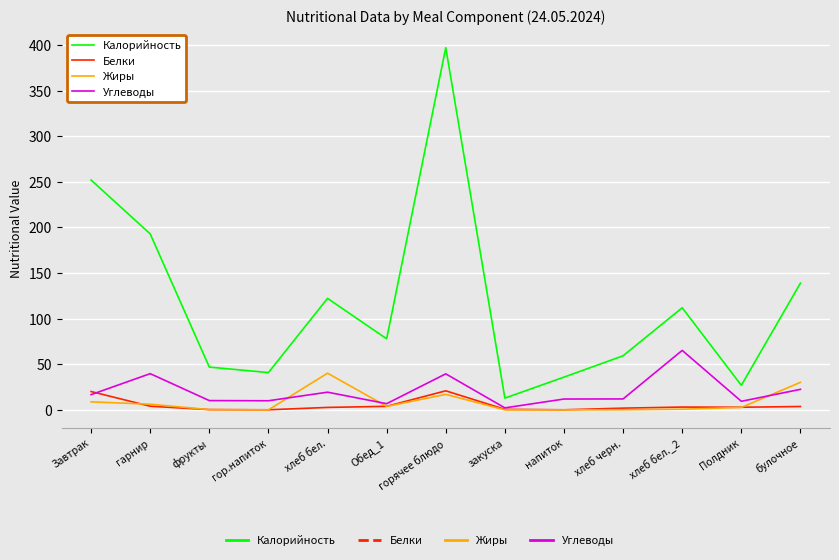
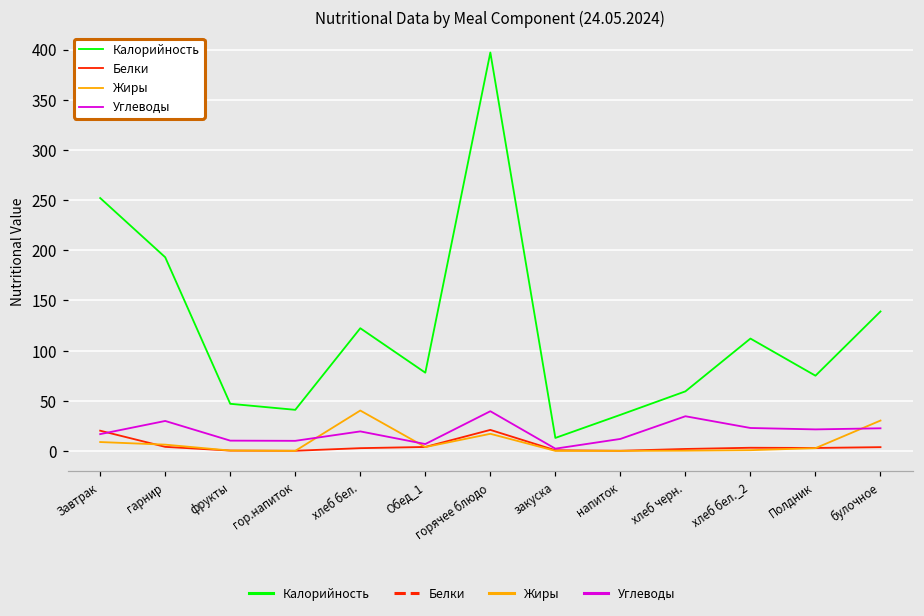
  {
    "Калорийность": {
      "Завтрак": 250,
      "гарнир": 190,
      "фрукты": 50,
      "гор.напиток": 40,
      "хлеб бел.": 120,
      "Обед_1": 80,
      "горячее блюдо": 400,
      "закуска": 10,
      "напиток": 40,
      "хлеб черн.": 60,
      "хлеб бел._2": 110,
-     "Полдник": 30,
+     "Полдник": 80,
      "булочное": 140
    },
    "Белки": {
      "Завтрак": 20,
      "хлеб бел.": 0,
      "горячее блюдо": 20,
      "булочное": 0
    },
    "Жиры": {
      "Завтрак": 10,
      "хлеб бел.": 40,
      "горячее блюдо": 20,
      "булочное": 30
    },
    "Углеводы": {
      "Завтрак": 20,
-     "гарнир": 40,
+     "гарнир": 30,
      "фрукты": 10,
      "гор.напиток": 10,
      "хлеб бел.": 20,
      "Обед_1": 10,
      "горячее блюдо": 40,
      "напиток": 10,
-     "хлеб черн.": 10,
-     "хлеб бел._2": 70,
-     "Полдник": 10,
+     "хлеб черн.": 30,
+     "хлеб бел._2": 20,
+     "Полдник": 20,
      "булочное": 20
    }
  }
